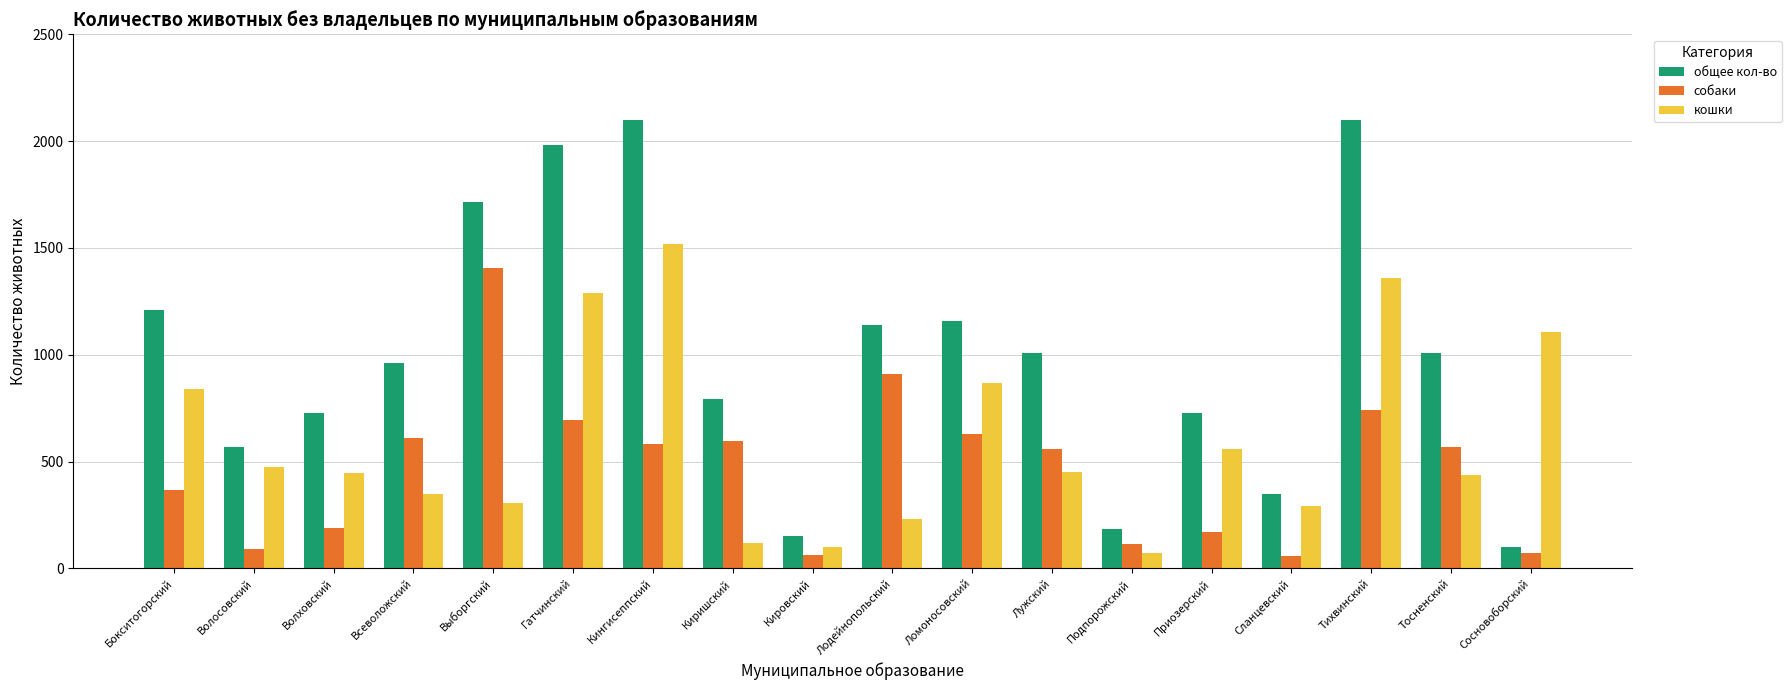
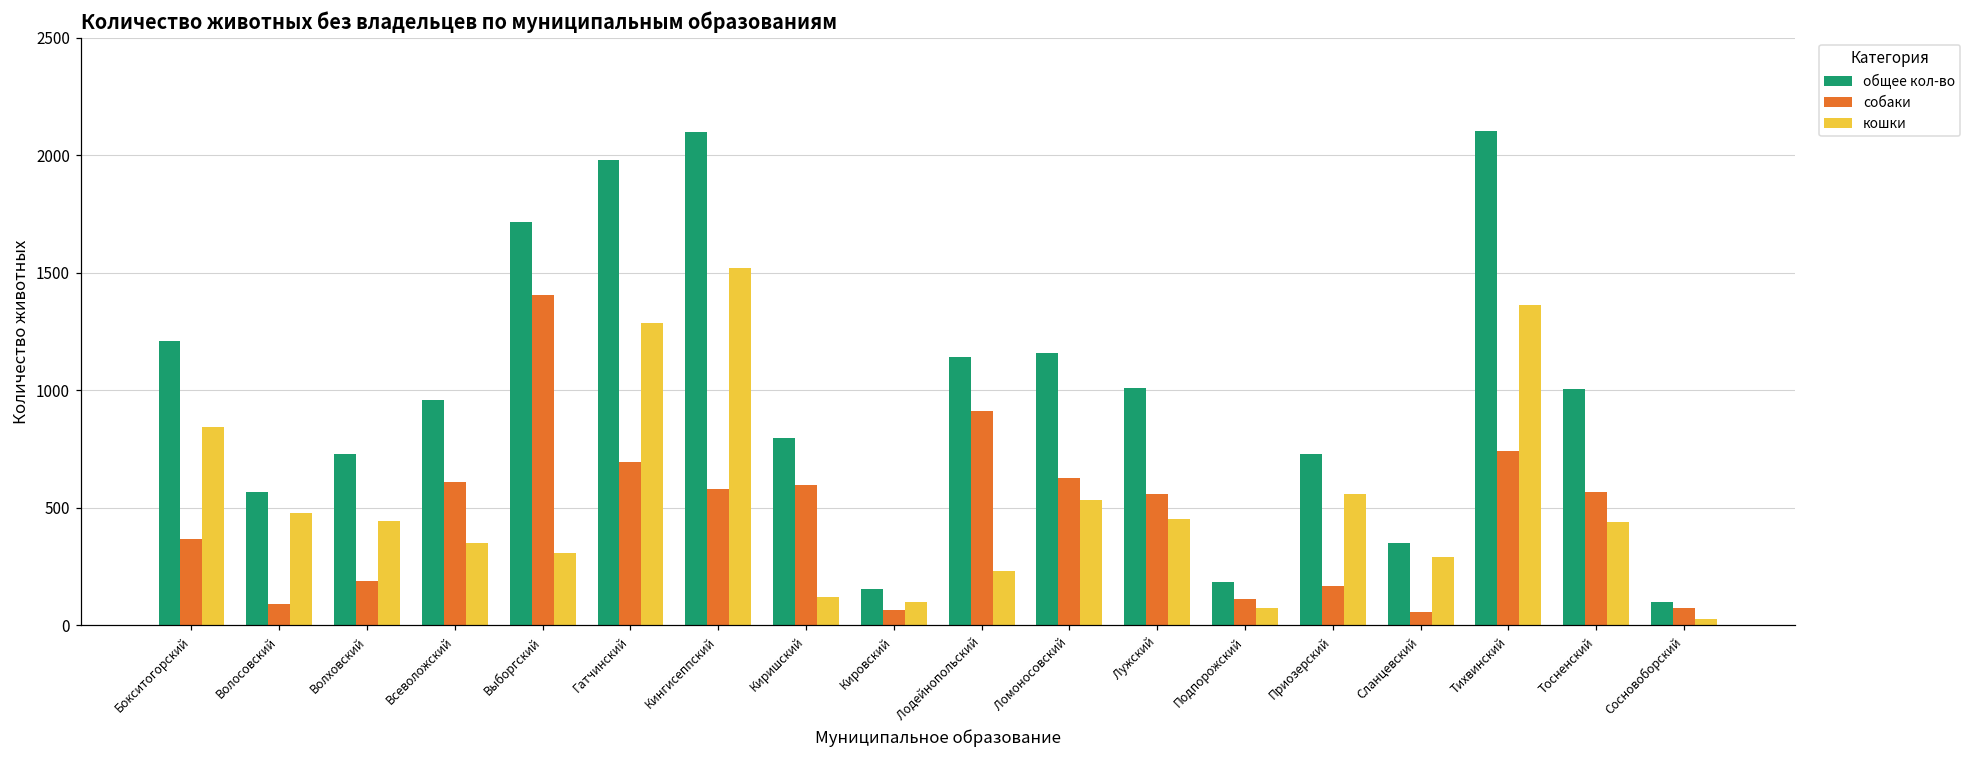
  {
    "общее кол-во": {
      "Бокситогорский": 1210,
      "Волосовский": 570,
      "Волховский": 730,
      "Всеволожский": 960,
      "Выборгский": 1720,
      "Гатчинский": 1980,
      "Кингисеппский": 2100,
      "Киришский": 800,
      "Кировский": 150,
      "Лодейнопольский": 1140,
      "Ломоносовский": 1160,
      "Лужский": 1010,
      "Подпорожский": 190,
      "Приозерский": 730,
      "Сланцевский": 350,
      "Тихвинский": 2100,
      "Тосненский": 1010,
      "Сосновоборский": 100
    },
    "собаки": {
      "Бокситогорский": 370,
      "Волосовский": 90,
      "Волховский": 190,
      "Всеволожский": 610,
      "Выборгский": 1410,
      "Гатчинский": 690,
      "Кингисеппский": 580,
      "Киришский": 600,
      "Кировский": 60,
      "Лодейнопольский": 910,
      "Ломоносовский": 630,
      "Лужский": 560,
      "Подпорожский": 110,
      "Приозерский": 170,
      "Сланцевский": 60,
      "Тихвинский": 740,
      "Тосненский": 570,
      "Сосновоборский": 70
    },
    "кошки": {
      "Бокситогорский": 840,
      "Волосовский": 480,
      "Волховский": 450,
      "Всеволожский": 350,
      "Выборгский": 310,
      "Гатчинский": 1290,
      "Кингисеппский": 1520,
      "Киришский": 120,
      "Кировский": 100,
      "Лодейнопольский": 230,
-     "Ломоносовский": 870,
+     "Ломоносовский": 530,
      "Лужский": 450,
      "Подпорожский": 70,
      "Приозерский": 560,
      "Сланцевский": 290,
      "Тихвинский": 1360,
      "Тосненский": 440,
-     "Сосновоборский": 1110
+     "Сосновоборский": 30
    }
  }
